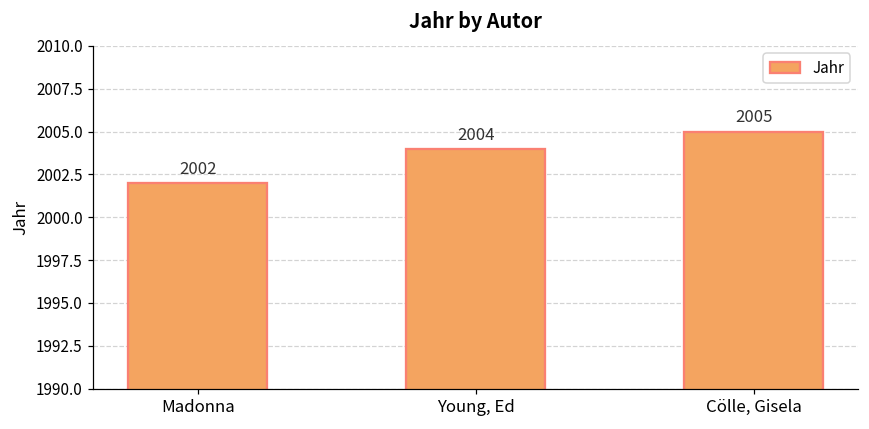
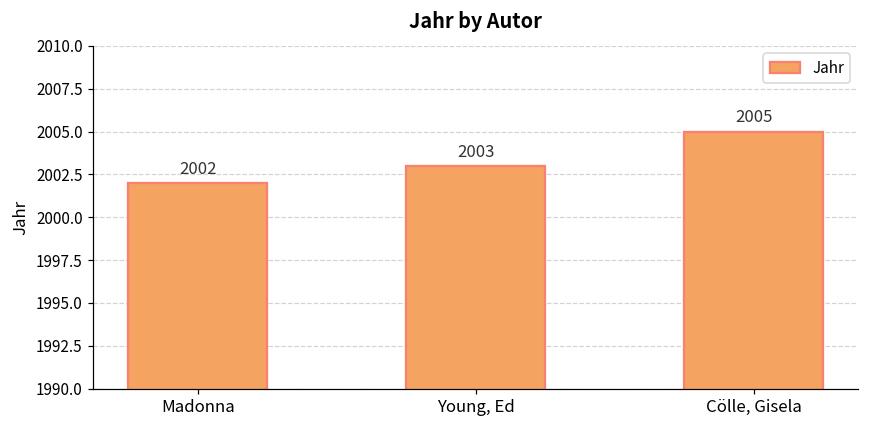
  {
    "Madonna": 2002,
-   "Young, Ed": 2004,
+   "Young, Ed": 2003,
    "Cölle, Gisela": 2005
  }
